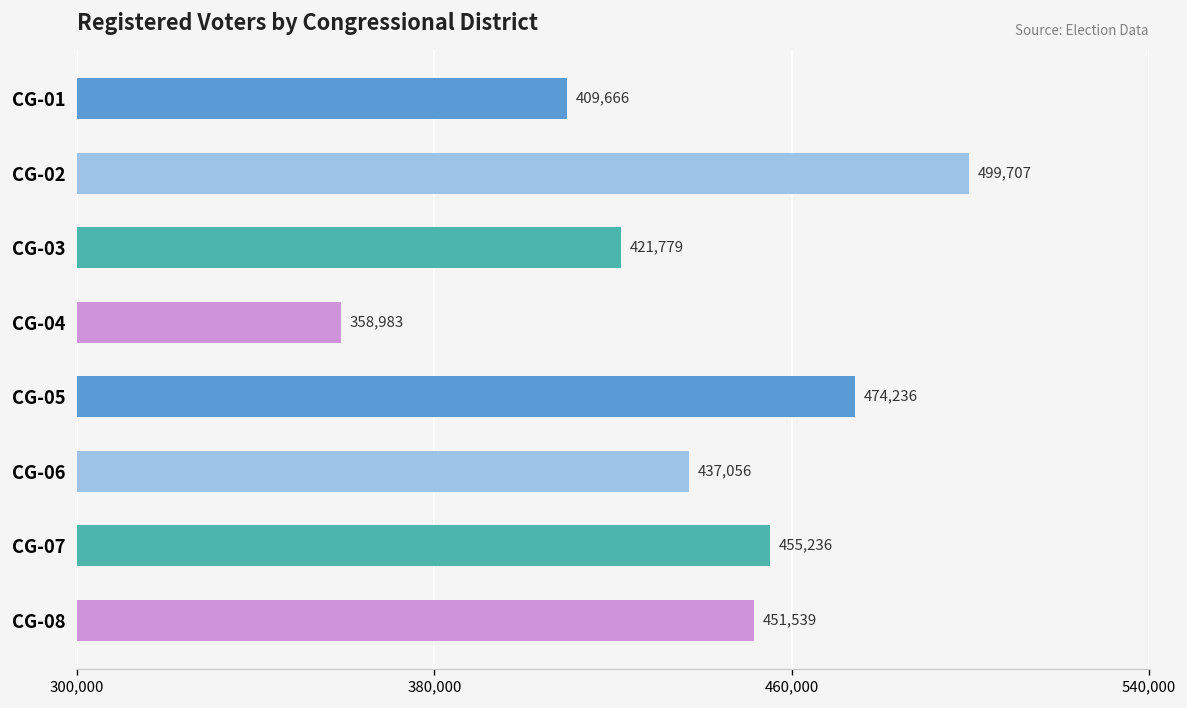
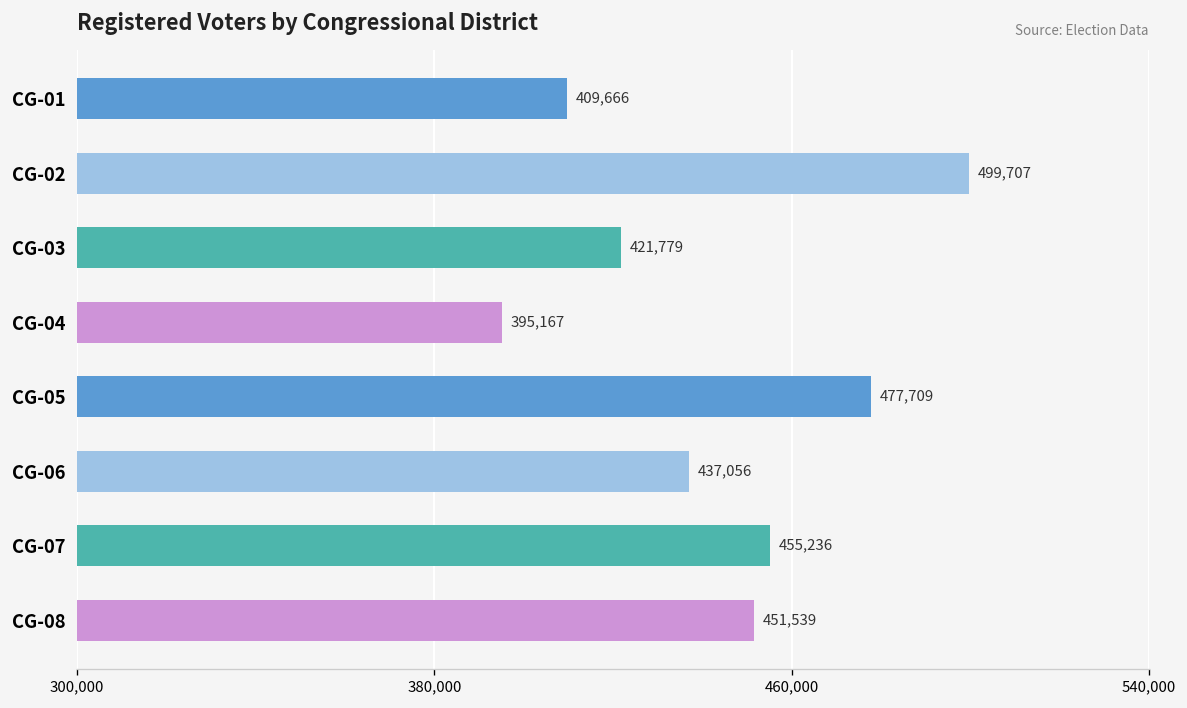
  {
    "CG-01": "409,666",
    "CG-02": "499,707",
    "CG-03": "421,779",
-   "CG-04": "358,983",
-   "CG-05": "474,236",
+   "CG-04": "395,167",
+   "CG-05": "477,709",
    "CG-06": "437,056",
    "CG-07": "455,236",
    "CG-08": "451,539"
  }
